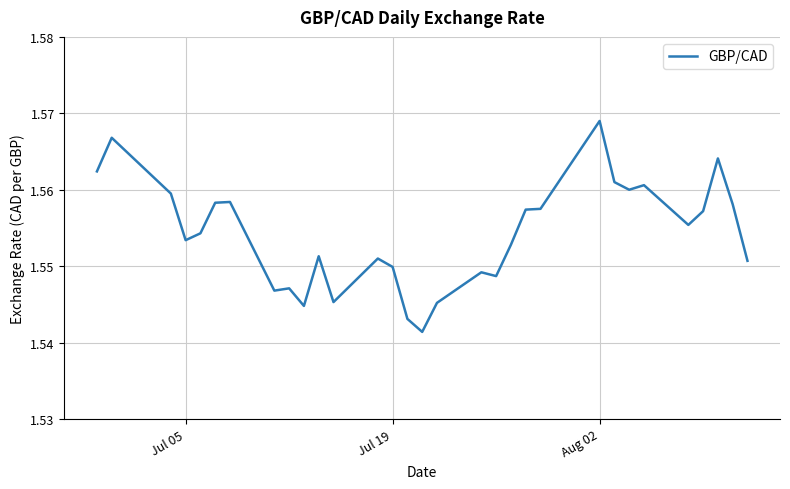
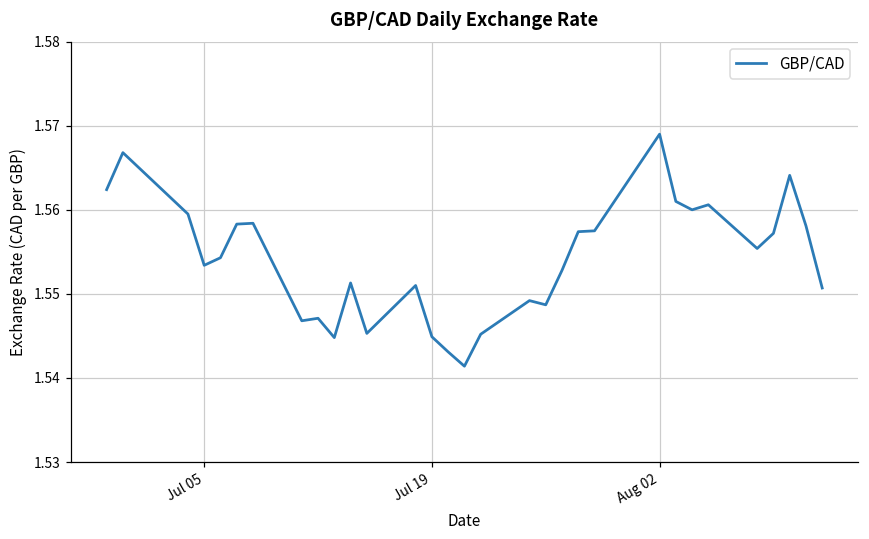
  {
    "Jul 05": 1.553,
-   "Jul 19": 1.550,
+   "Jul 19": 1.545,
    "Aug 02": 1.569
  }
